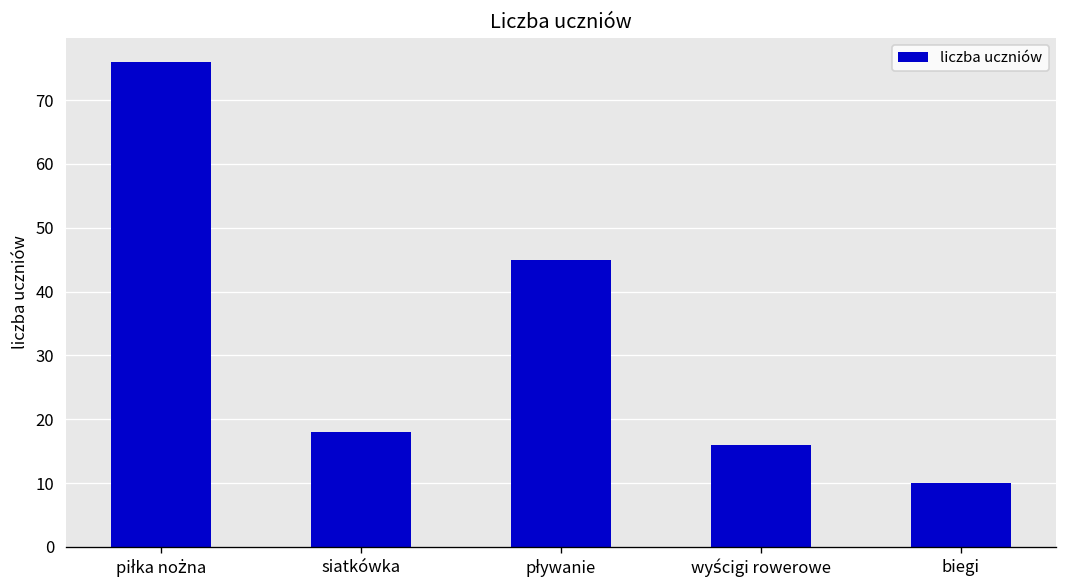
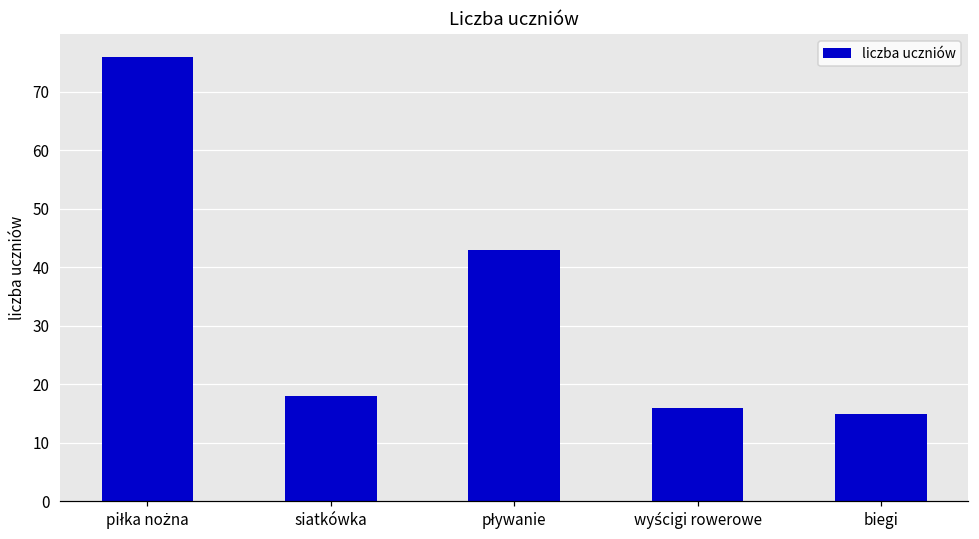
  {
    "piłka nożna": 76,
    "siatkówka": 18,
-   "pływanie": 45,
+   "pływanie": 43,
    "wyścigi rowerowe": 16,
-   "biegi": 10
+   "biegi": 15
  }
